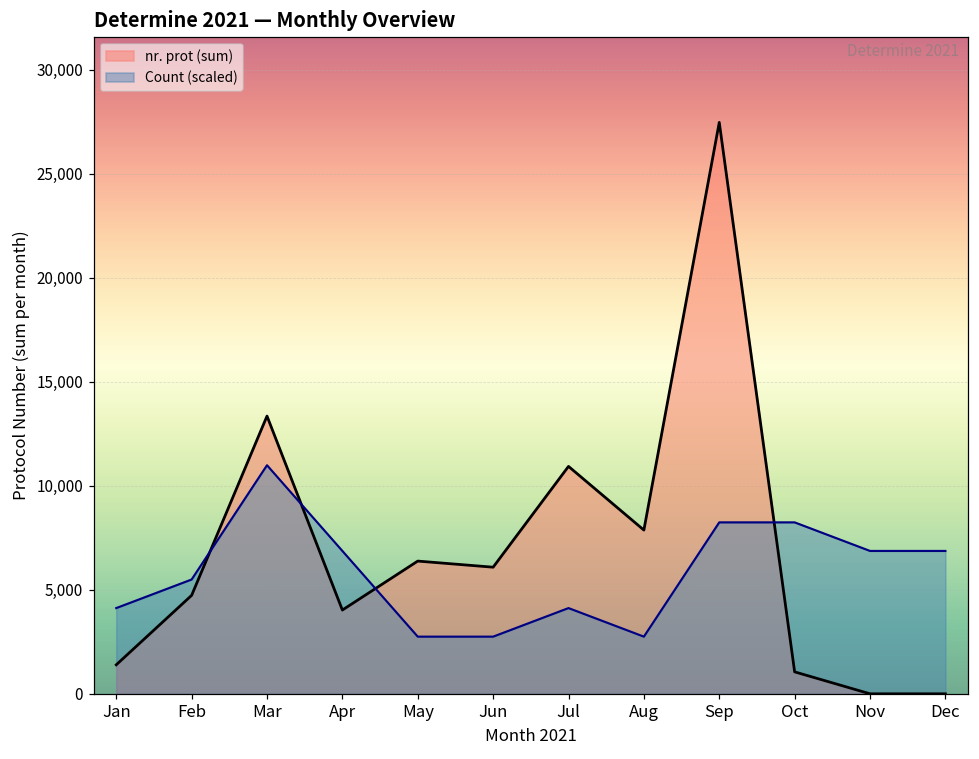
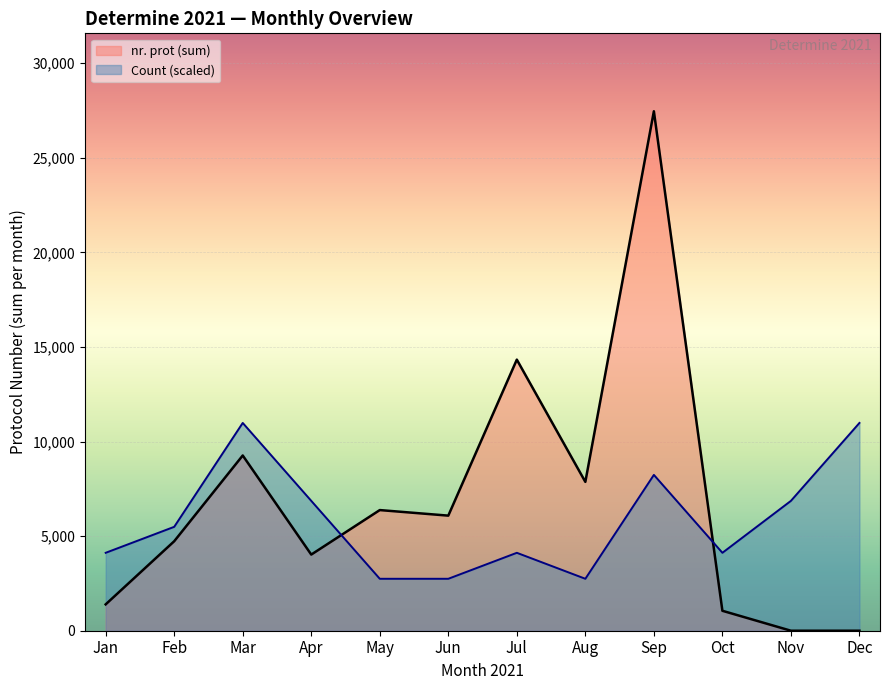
  {
    "nr. prot (sum)": {
      "Jan": "1,400",
      "Feb": "4,700",
-     "Mar": "13,300",
+     "Mar": "9,300",
      "Apr": "4,000",
      "May": "6,400",
      "Jun": "6,100",
-     "Jul": "10,900",
+     "Jul": "14,300",
      "Aug": "7,900",
      "Sep": "27,500",
      "Oct": "1,100",
      "Nov": "0",
      "Dec": "0"
    },
    "Count (scaled)": {
      "Jan": "4,100",
      "Feb": "5,500",
      "Mar": "11,000",
      "Apr": "6,900",
      "May": "2,700",
      "Jun": "2,700",
      "Jul": "4,100",
      "Aug": "2,700",
      "Sep": "8,200",
-     "Oct": "8,200",
+     "Oct": "4,100",
      "Nov": "6,900",
-     "Dec": "6,900"
+     "Dec": "11,000"
    }
  }
